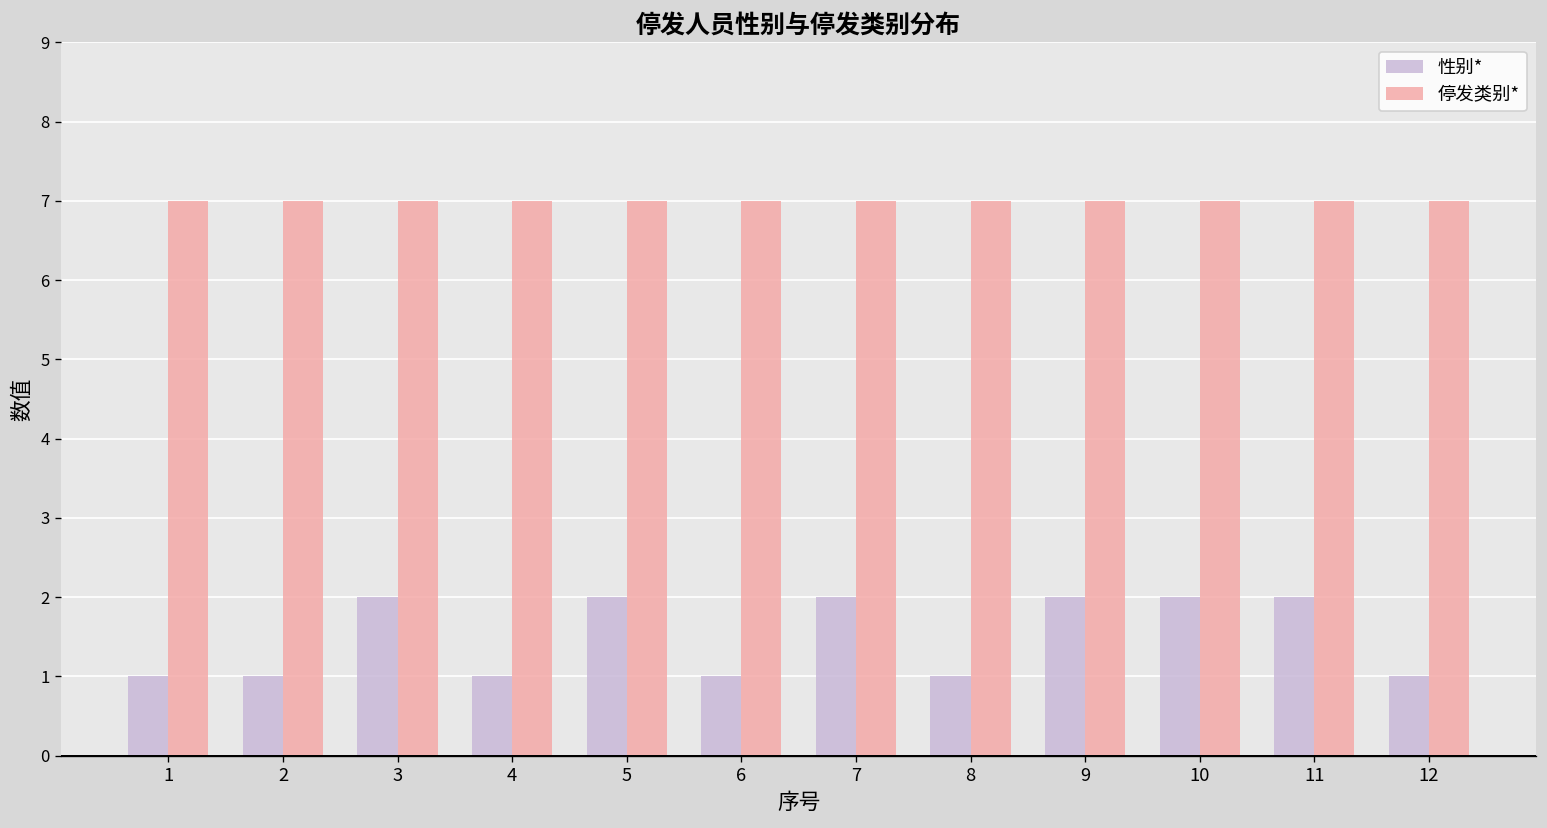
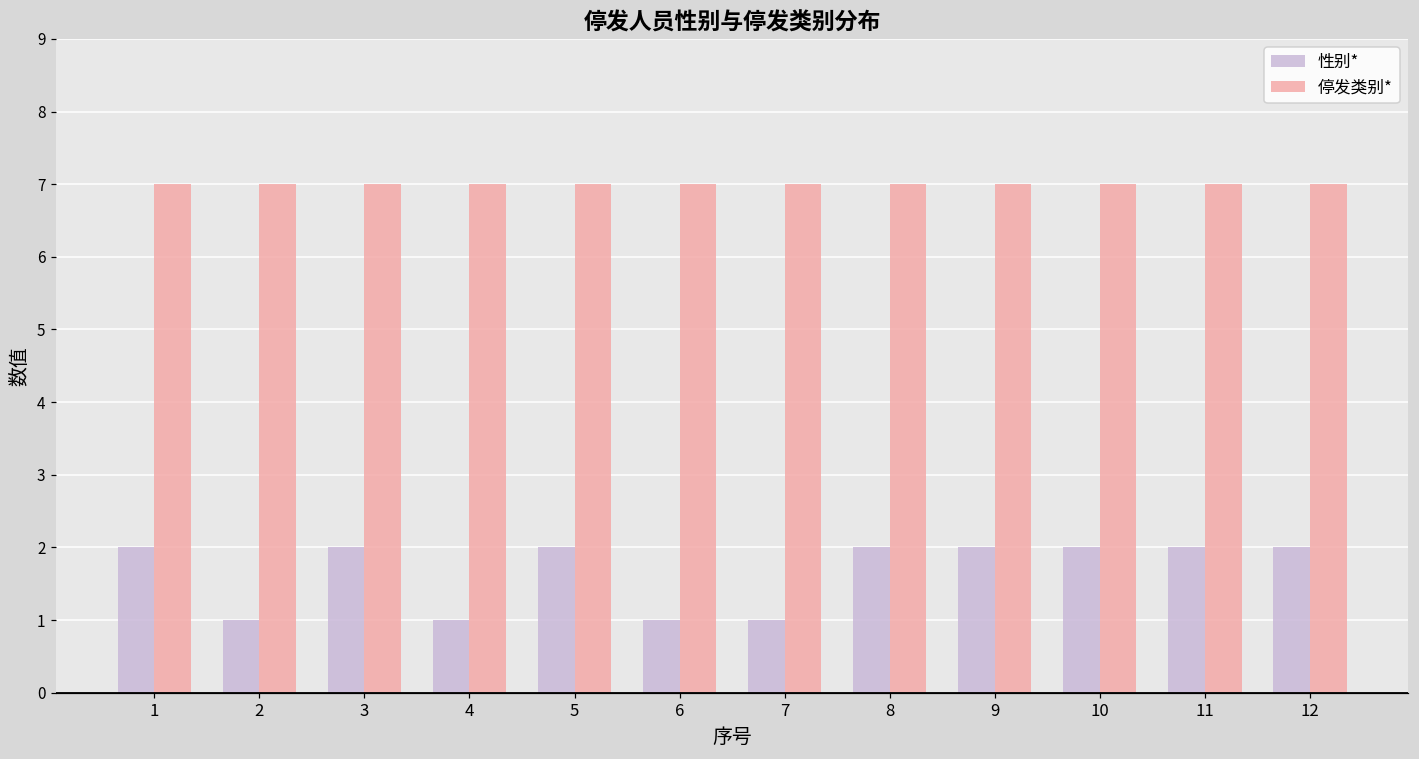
  {
    "性别*": {
-     "1": 1,
+     "1": 2,
      "2": 1,
      "3": 2,
      "4": 1,
      "5": 2,
      "6": 1,
-     "7": 2,
-     "8": 1,
+     "7": 1,
+     "8": 2,
      "9": 2,
      "10": 2,
      "11": 2,
-     "12": 1
+     "12": 2
    },
    "停发类别*": {
      "1": 7,
      "2": 7,
      "3": 7,
      "4": 7,
      "5": 7,
      "6": 7,
      "7": 7,
      "8": 7,
      "9": 7,
      "10": 7,
      "11": 7,
      "12": 7
    }
  }
